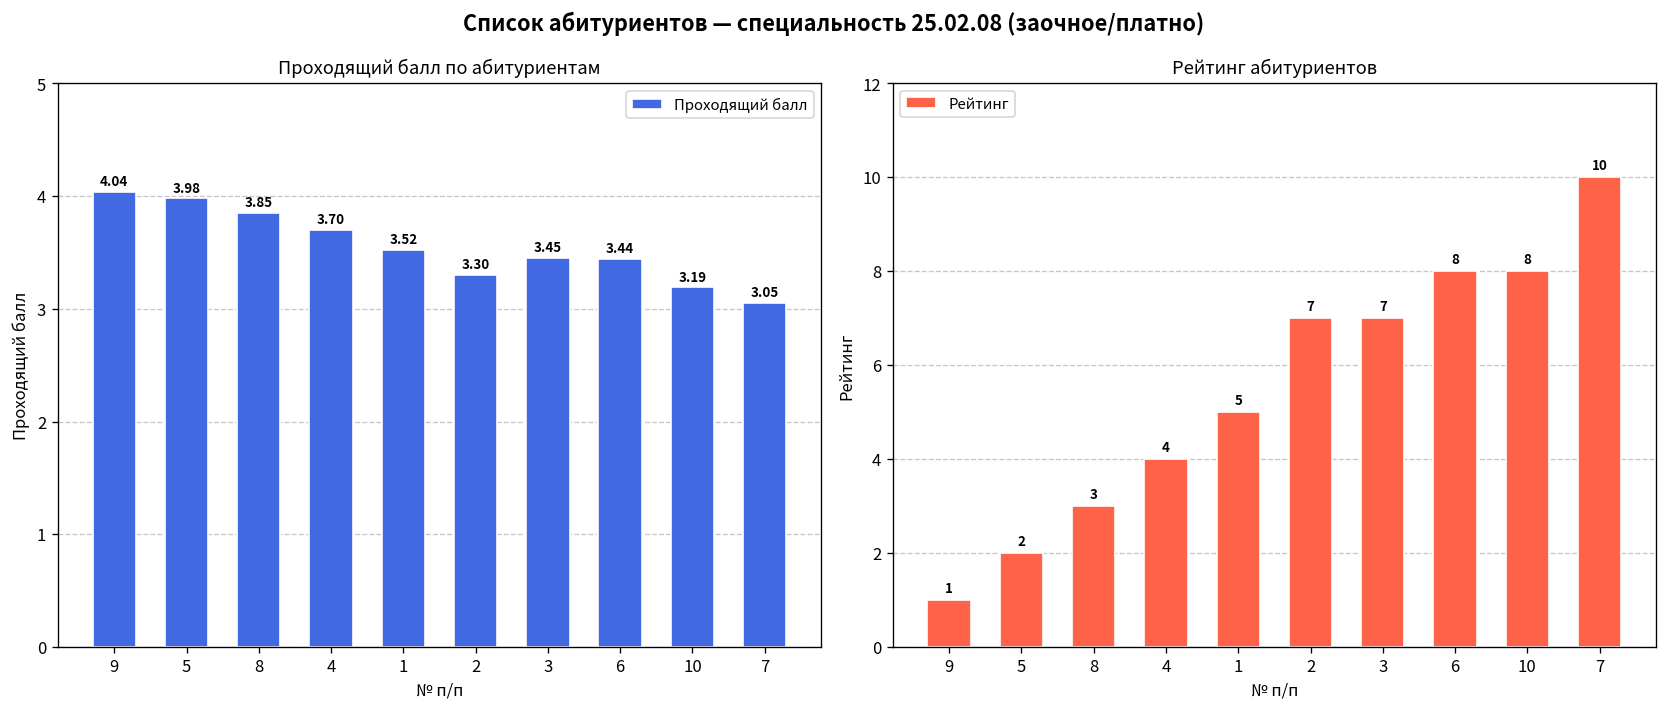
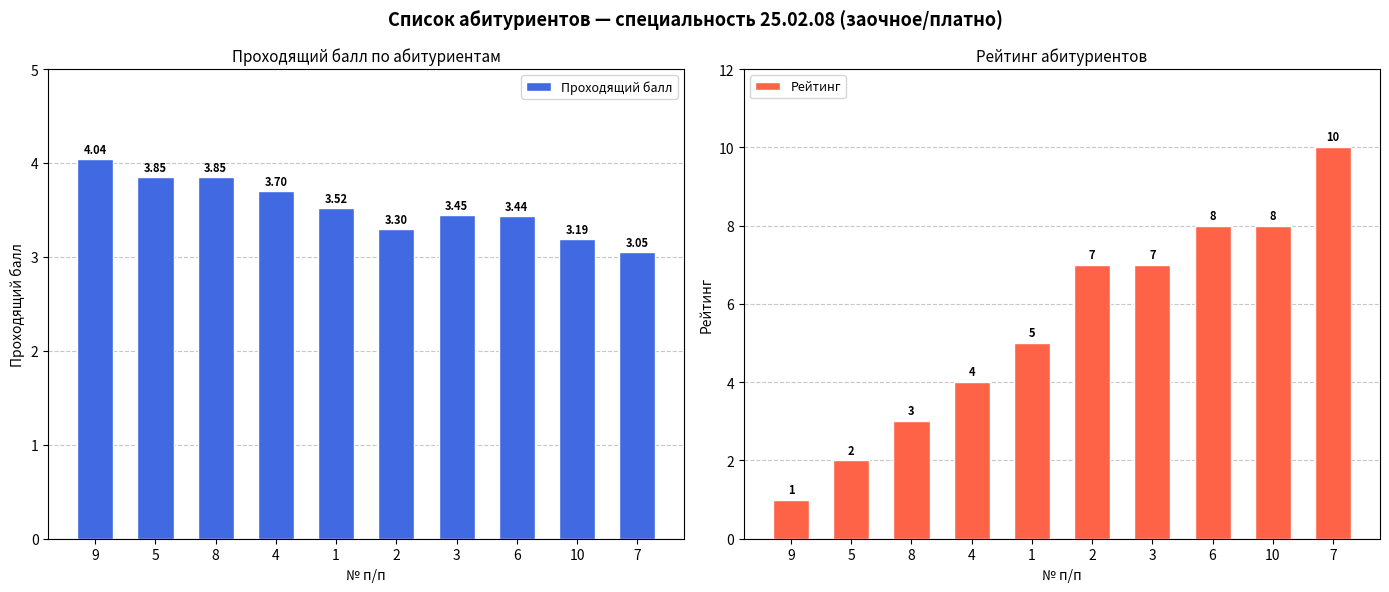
  {
    "Проходящий балл по абитуриентам": {
      "9": 4.04,
-     "5": 3.98,
+     "5": 3.85,
      "8": 3.85,
      "4": 3.70,
      "1": 3.52,
      "2": 3.30,
      "3": 3.45,
      "6": 3.44,
      "10": 3.19,
      "7": 3.05
    },
    "Рейтинг абитуриентов": {
      "9": 1,
      "5": 2,
      "8": 3,
      "4": 4,
      "1": 5,
      "2": 7,
      "3": 7,
      "6": 8,
      "10": 8,
      "7": 10
    }
  }
